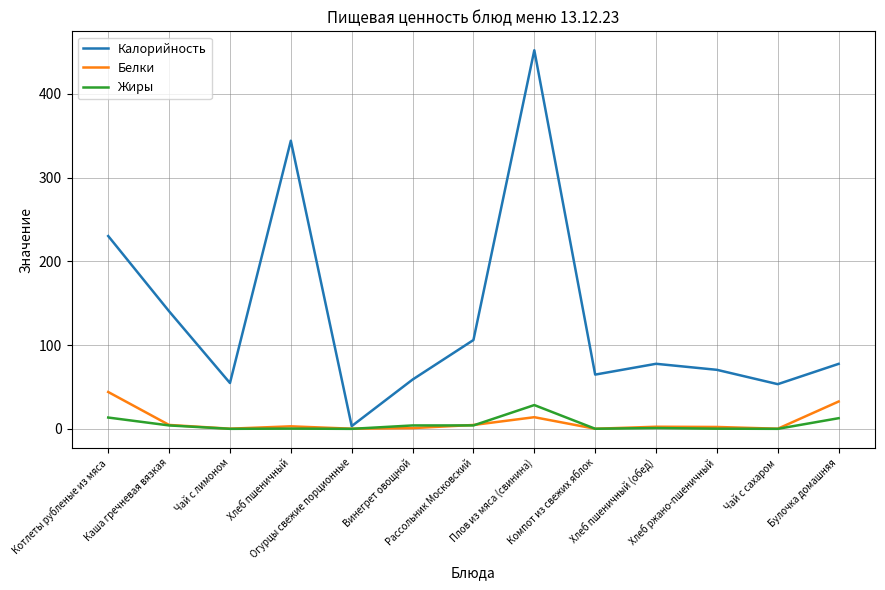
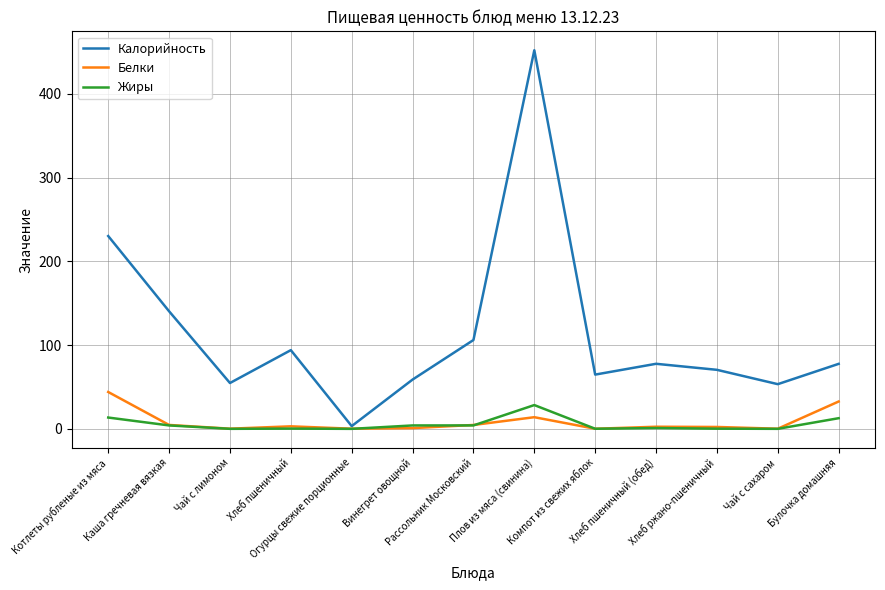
  {
    "Калорийность": {
      "Котлеты рубленые из мяса": 230,
      "Каша гречневая вязкая": 140,
      "Чай с лимоном": 50,
-     "Хлеб пшеничный": 340,
+     "Хлеб пшеничный": 90,
      "Огурцы свежие порционные": 0,
      "Винегрет овощной": 60,
      "Рассольник Московский": 110,
      "Плов из мяса (свинина)": 450,
      "Компот из свежих яблок": 60,
      "Хлеб пшеничный (обед)": 80,
      "Хлеб ржано-пшеничный": 70,
      "Чай с сахаром": 50,
      "Булочка домашняя": 80
    },
    "Белки": {
      "Котлеты рубленые из мяса": 40,
      "Винегрет овощной": 0,
      "Плов из мяса (свинина)": 10,
      "Булочка домашняя": 30
    },
    "Жиры": {
      "Котлеты рубленые из мяса": 10,
      "Винегрет овощной": 0,
      "Плов из мяса (свинина)": 30,
      "Булочка домашняя": 10
    }
  }
